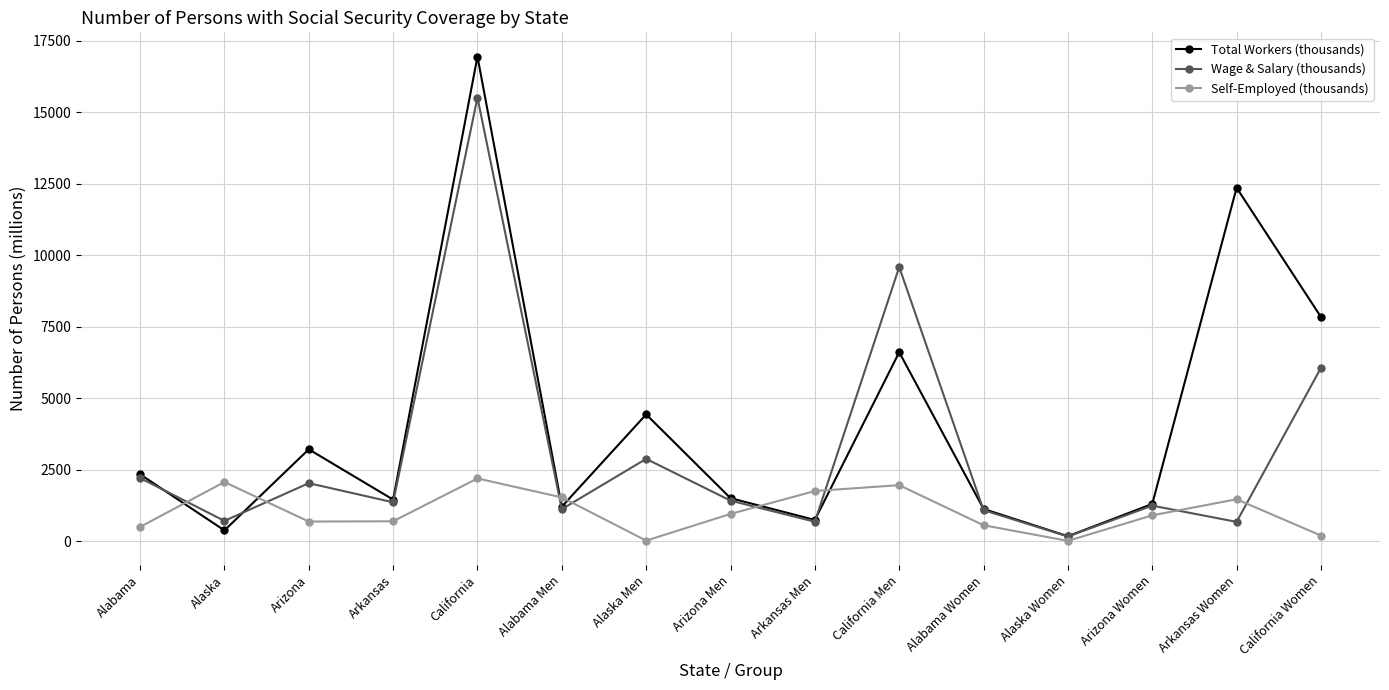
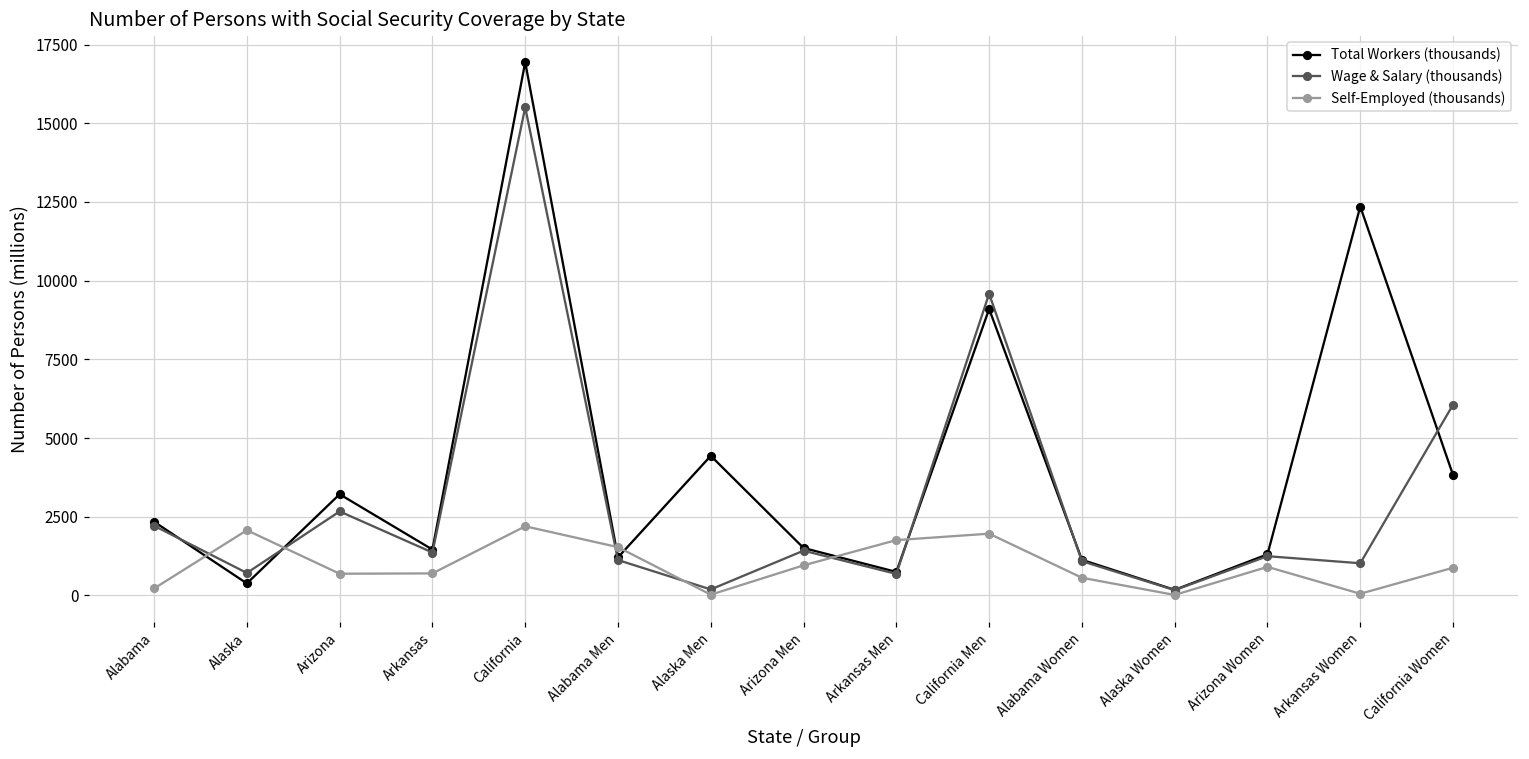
  {
    "Total Workers (thousands)": {
      "Alabama": 2300,
      "Alaska": 400,
      "Arizona": 3200,
      "Arkansas": 1500,
      "California": 16900,
      "Alaska Men": 4400,
-     "California Men": 6600,
+     "California Men": 9100,
      "Arkansas Women": 12400,
-     "California Women": 7800
+     "California Women": 3800
    },
    "Wage & Salary (thousands)": {
      "Alabama": 2200,
      "Alaska": 700,
-     "Arizona": 2000,
+     "Arizona": 2700,
      "Arkansas": 1400,
      "California": 15500,
-     "Alaska Men": 2900,
+     "Alaska Men": 200,
      "California Men": 9600,
-     "Arkansas Women": 700,
+     "Arkansas Women": 1000,
      "California Women": 6100
    },
    "Self-Employed (thousands)": {
-     "Alabama": 500,
+     "Alabama": 200,
      "Alaska": 2100,
      "Arizona": 700,
      "Arkansas": 700,
      "California": 2200,
      "Alabama Men": 1500,
      "Alaska Men": 0,
      "Arizona Men": 1000,
      "Arkansas Men": 1800,
      "California Men": 2000,
      "Alabama Women": 600,
      "Alaska Women": 0,
      "Arizona Women": 900,
-     "Arkansas Women": 1500,
-     "California Women": 200
+     "Arkansas Women": 100,
+     "California Women": 900
    }
  }
